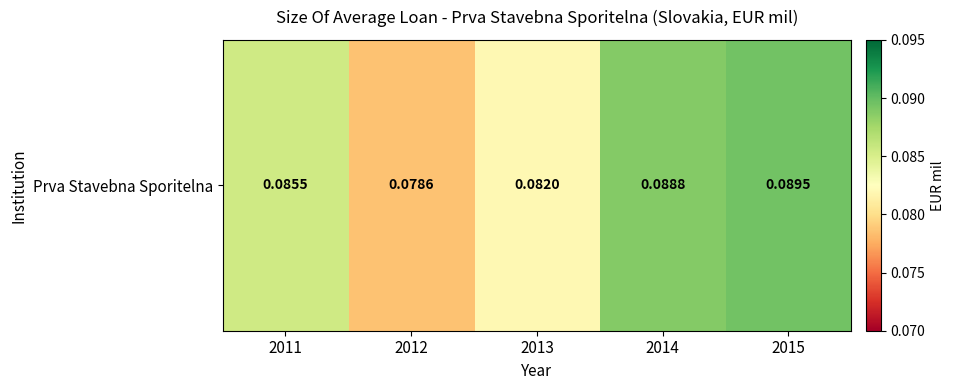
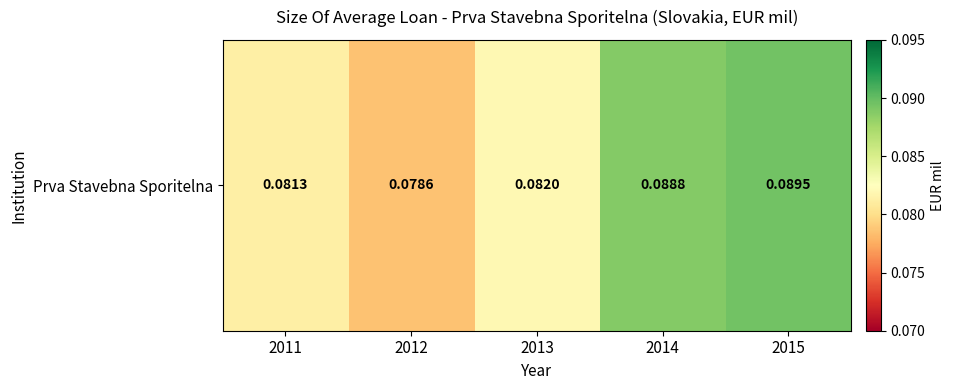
  {
    "Prva Stavebna Sporitelna": {
-     "2011": 0.0855,
+     "2011": 0.0813,
      "2012": 0.0786,
      "2013": 0.0820,
      "2014": 0.0888,
      "2015": 0.0895
    }
  }
